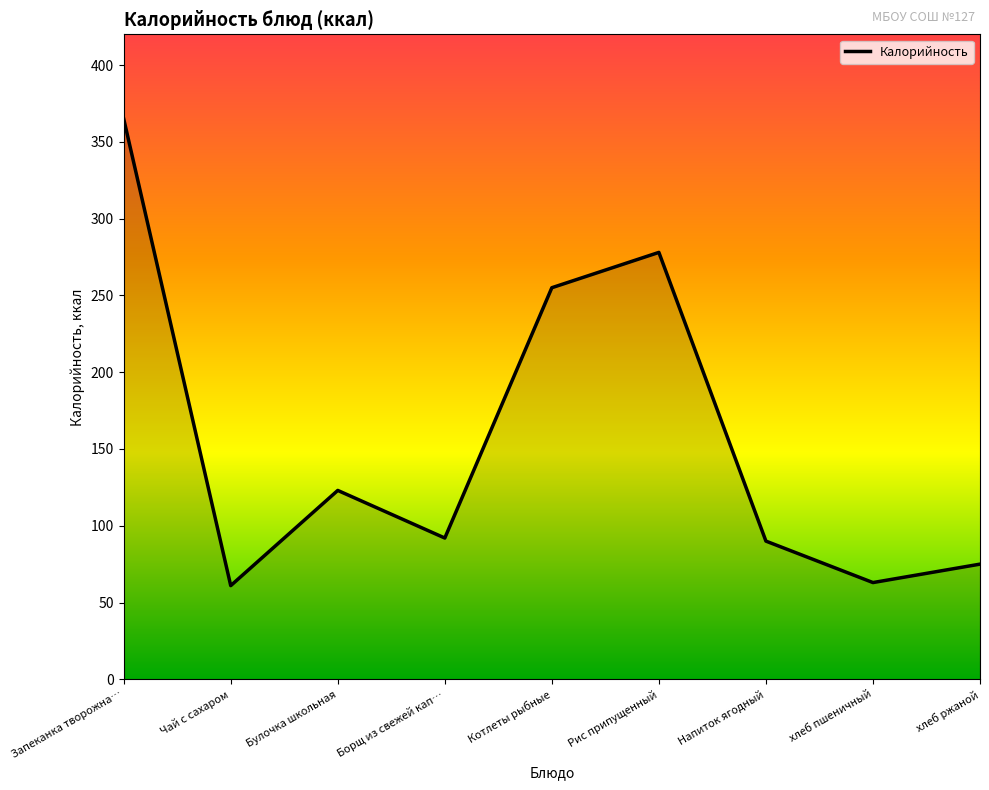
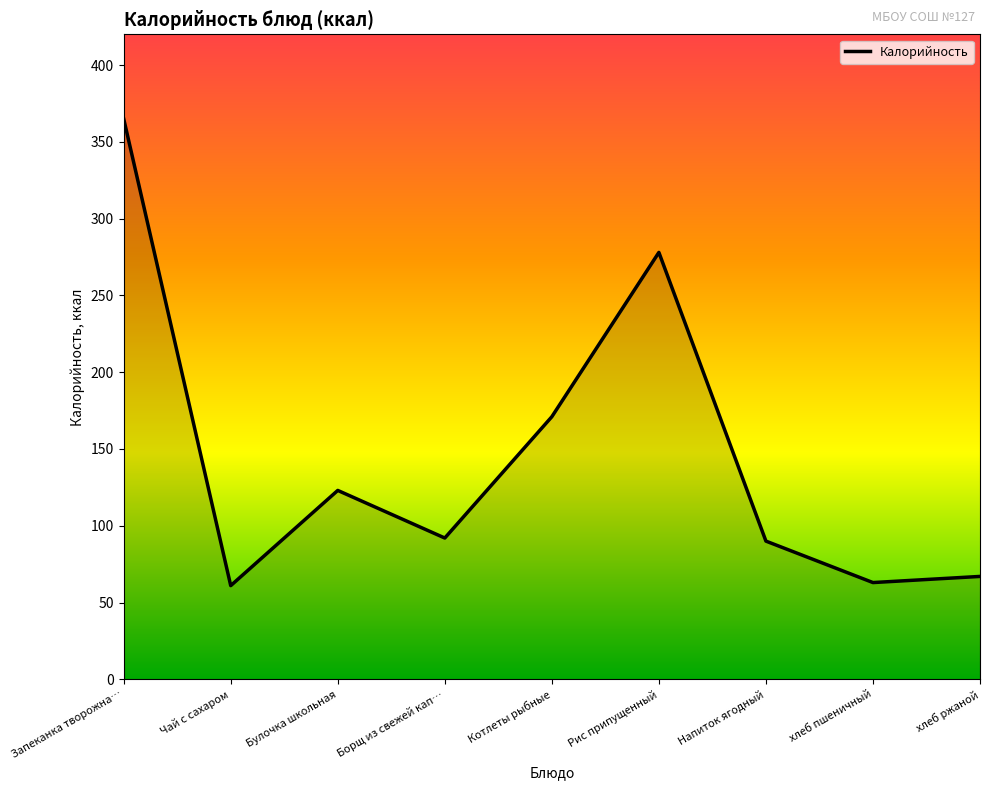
  {
    "Запеканка творожна…": 365,
    "Чай с сахаром": 61,
    "Булочка школьная": 123,
    "Борщ из свежей кап…": 92,
-   "Котлеты рыбные": 255,
+   "Котлеты рыбные": 171,
    "Рис припущенный": 278,
    "Напиток ягодный": 90,
    "хлеб пшеничный": 63,
-   "хлеб ржаной": 75
+   "хлеб ржаной": 67
  }
